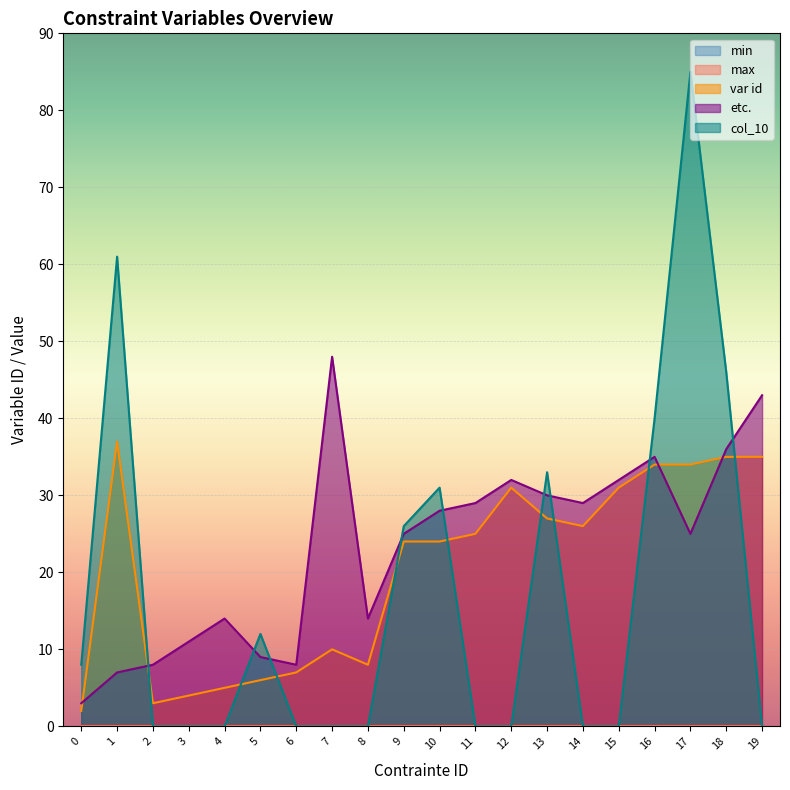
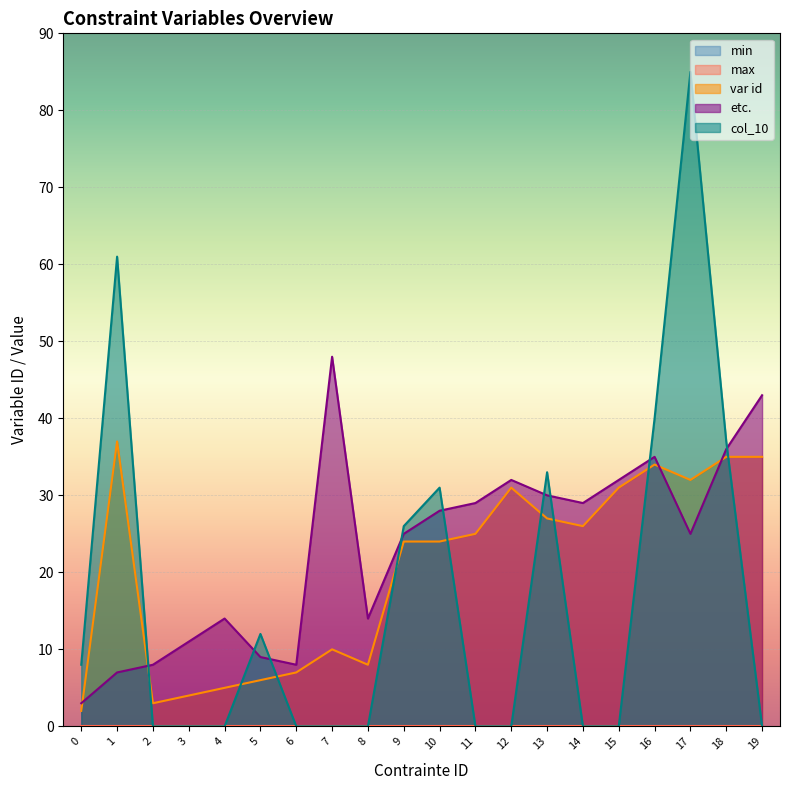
  {
    "max": {
      "0": 0,
      "1": 0,
      "5": 0,
      "9": 0,
      "10": 0,
      "13": 0,
      "16": 0,
      "17": 0,
      "18": 0
    },
    "var id": {
      "0": 2,
      "1": 37,
      "2": 3,
      "3": 4,
      "4": 5,
      "5": 6,
      "6": 7,
      "7": 10,
      "8": 8,
      "9": 24,
      "10": 24,
      "11": 25,
      "12": 31,
      "13": 27,
      "14": 26,
      "15": 31,
      "16": 34,
-     "17": 34,
+     "17": 32,
      "18": 35,
      "19": 35
    },
    "etc.": {
      "0": 3,
      "1": 7,
      "2": 8,
      "3": 11,
      "4": 14,
      "5": 9,
      "6": 8,
      "7": 48,
      "8": 14,
      "9": 25,
      "10": 28,
      "11": 29,
      "12": 32,
      "13": 30,
      "14": 29,
      "15": 32,
      "16": 35,
      "17": 25,
      "18": 36,
      "19": 43
    },
    "col_10": {
      "0": 8,
      "1": 61,
      "5": 12,
      "9": 26,
      "10": 31,
      "13": 33,
      "16": 40,
-     "18": 46
+     "18": 37
    }
  }
